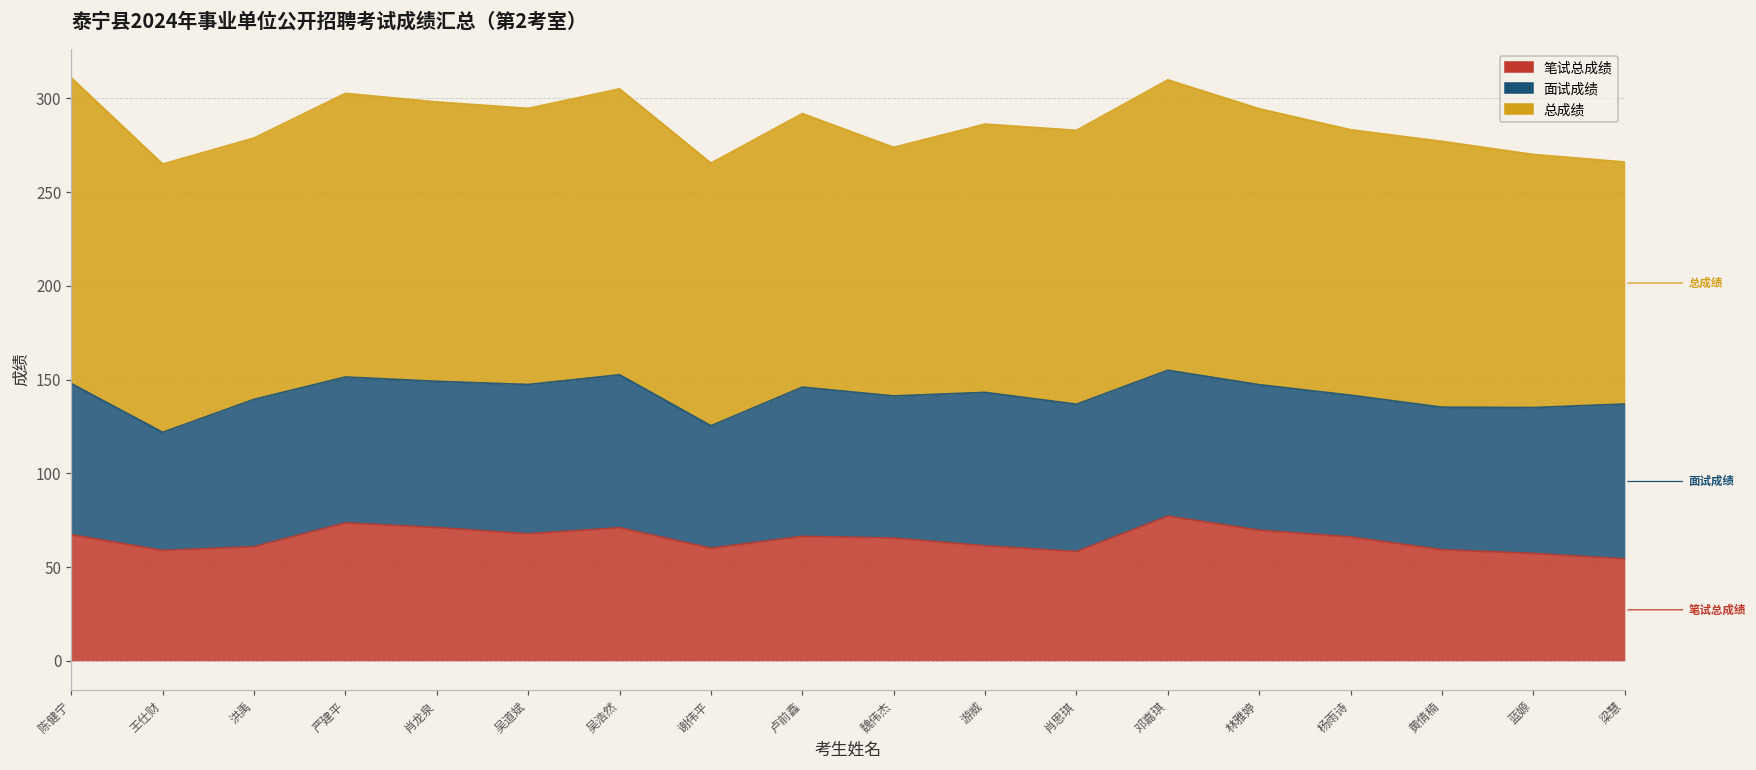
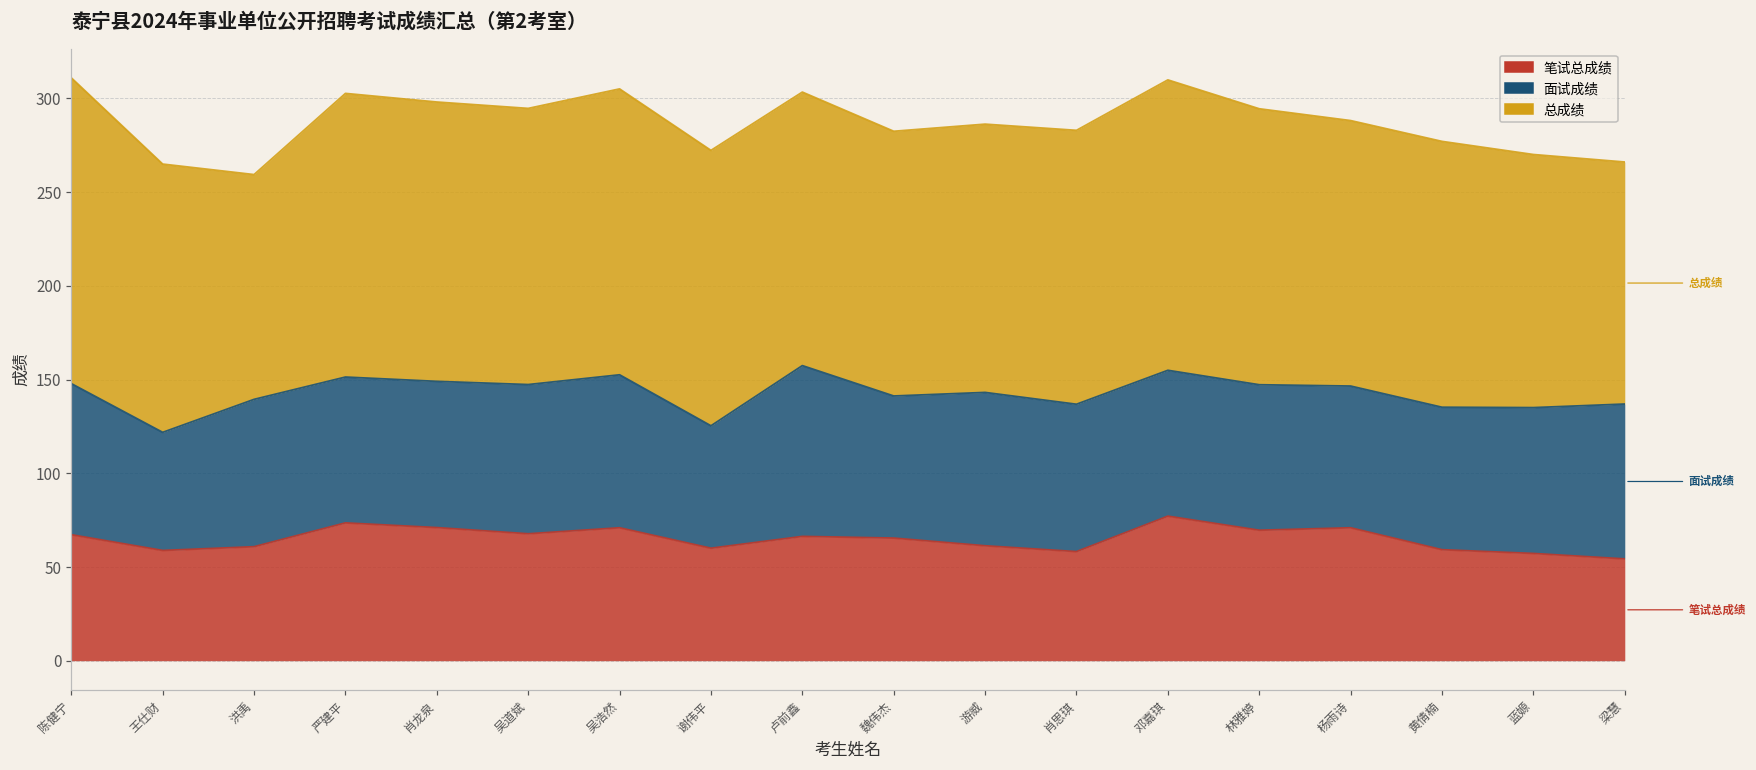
  {
    "笔试总成绩": {
      "陈健宁": 67,
      "王仕财": 59,
      "洪禹": 61,
      "严建平": 74,
      "肖龙泉": 71,
      "吴道斌": 68,
      "吴浩然": 71,
      "谢伟平": 60,
      "卢前鑫": 66,
      "魏伟杰": 65,
      "游威": 61,
      "肖思琪": 58,
      "邓嘉琪": 77,
      "林雅婷": 70,
-     "杨雨诗": 66,
+     "杨雨诗": 71,
      "黄倩楠": 59,
      "蓝嫄": 57,
      "梁慧": 54
    },
    "面试成绩": {
      "陈健宁": 81,
      "王仕财": 63,
      "洪禹": 79,
      "严建平": 78,
      "肖龙泉": 78,
      "吴道斌": 80,
      "吴浩然": 82,
      "谢伟平": 65,
-     "卢前鑫": 80,
+     "卢前鑫": 91,
      "魏伟杰": 76,
      "游威": 82,
      "肖思琪": 79,
      "邓嘉琪": 78,
      "林雅婷": 78,
      "杨雨诗": 76,
      "黄倩楠": 76,
      "蓝嫄": 78,
      "梁慧": 83
    },
    "总成绩": {
      "陈健宁": 163,
      "王仕财": 143,
-     "洪禹": 139,
+     "洪禹": 120,
      "严建平": 151,
      "肖龙泉": 149,
      "吴道斌": 147,
      "吴浩然": 153,
-     "谢伟平": 140,
+     "谢伟平": 147,
      "卢前鑫": 146,
-     "魏伟杰": 133,
+     "魏伟杰": 141,
      "游威": 143,
      "肖思琪": 146,
      "邓嘉琪": 155,
      "林雅婷": 147,
      "杨雨诗": 142,
      "黄倩楠": 142,
      "蓝嫄": 135,
      "梁慧": 129
    }
  }
